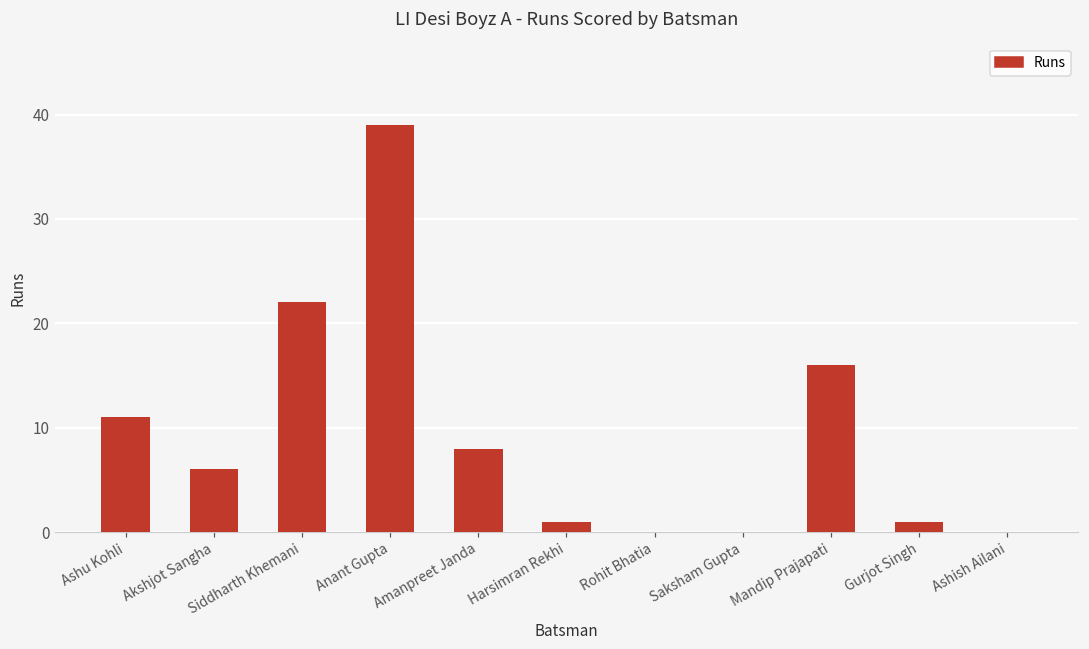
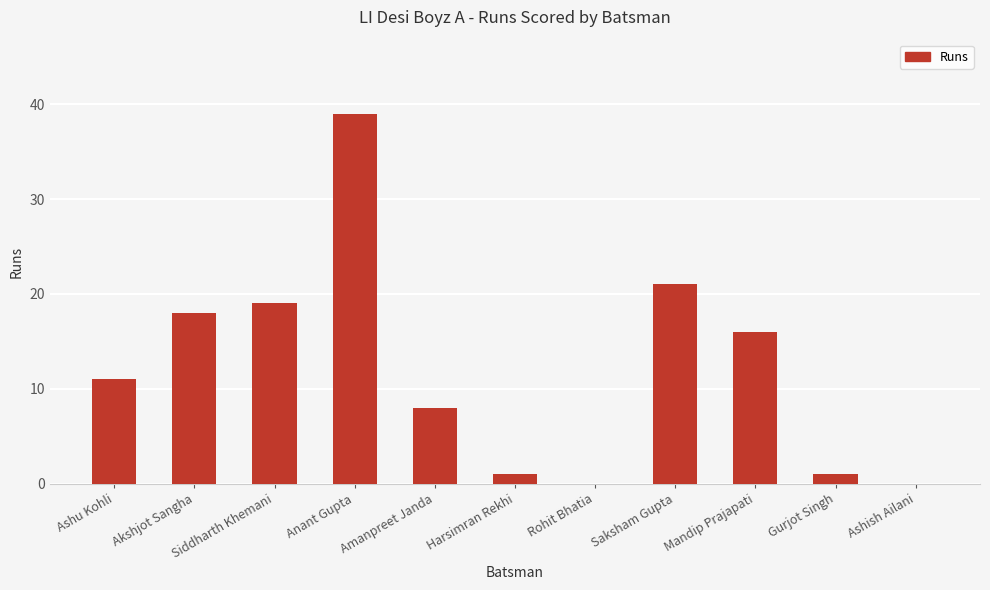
  {
    "Ashu Kohli": 11,
-   "Akshjot Sangha": 6,
-   "Siddharth Khemani": 22,
+   "Akshjot Sangha": 18,
+   "Siddharth Khemani": 19,
    "Anant Gupta": 39,
    "Amanpreet Janda": 8,
    "Harsimran Rekhi": 1,
    "Rohit Bhatia": 0,
-   "Saksham Gupta": 0,
+   "Saksham Gupta": 21,
    "Mandip Prajapati": 16,
    "Gurjot Singh": 1,
    "Ashish Ailani": 0
  }
